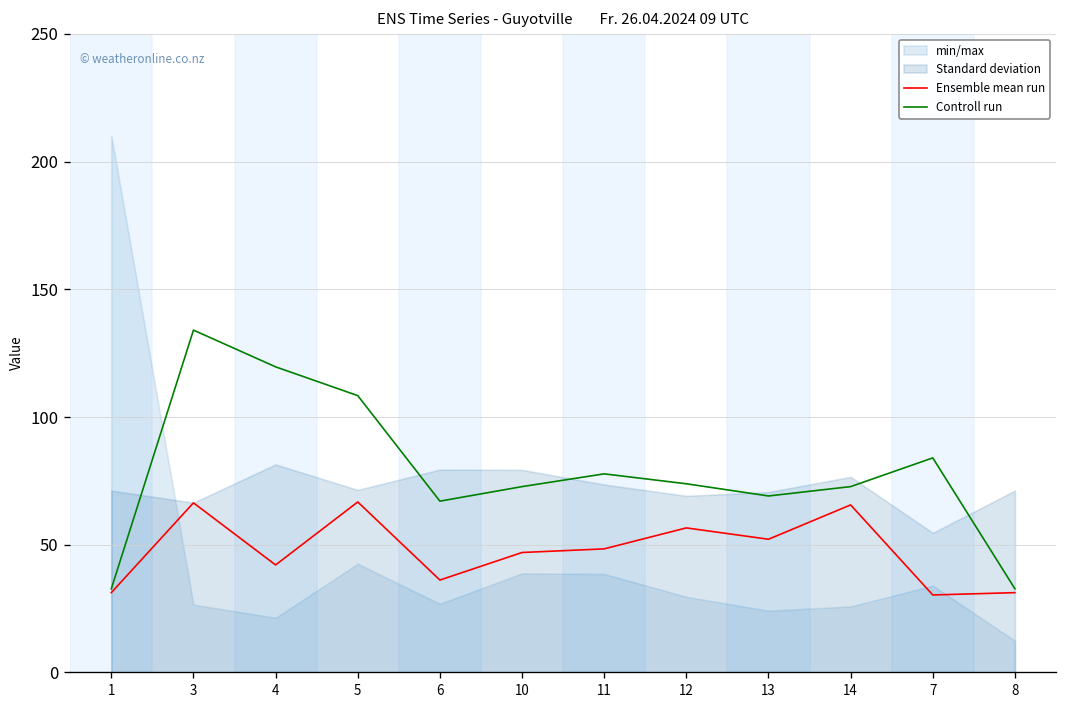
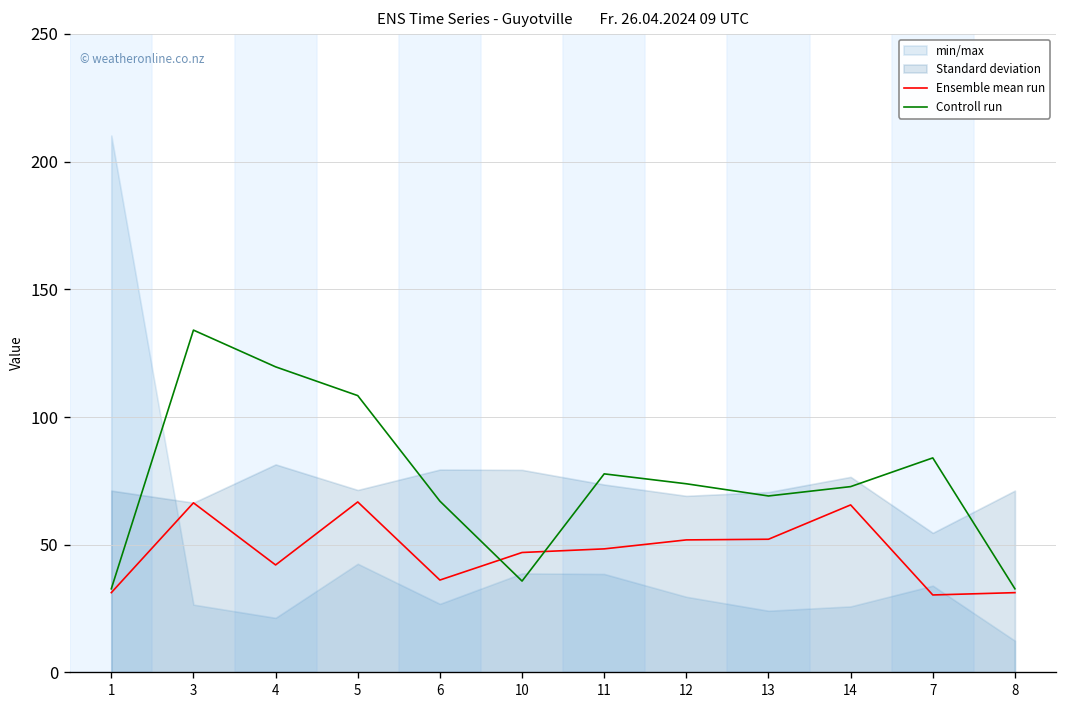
  {
    "Ensemble mean run": {
      "1": 31,
      "4": 42,
      "5": 67,
      "6": 36,
      "10": 47,
      "11": 48,
-     "12": 57,
+     "12": 52,
      "13": 52,
      "14": 66,
      "7": 30,
      "8": 31
    },
    "Controll run": {
      "1": 33,
      "3": 134,
      "4": 120,
      "5": 108,
      "6": 67,
-     "10": 73,
+     "10": 36,
      "11": 78,
      "12": 74,
      "13": 69,
      "14": 73,
      "7": 84,
      "8": 33
    }
  }
